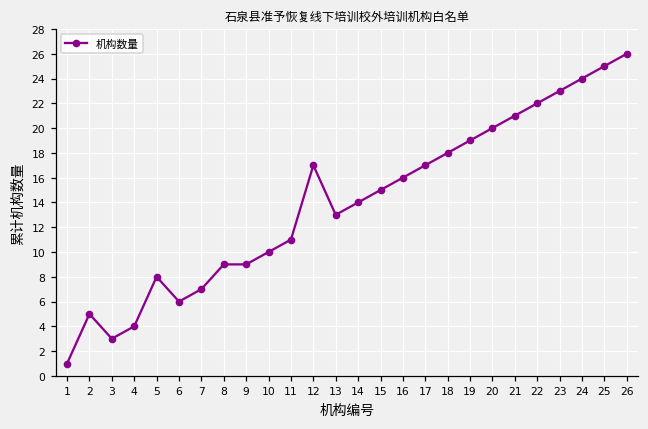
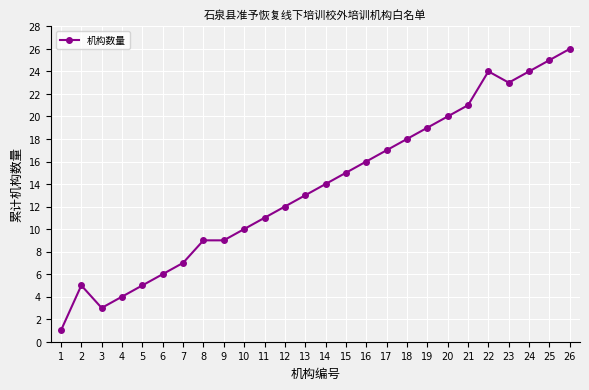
  {
    "1": 1,
    "2": 5,
    "3": 3,
    "4": 4,
-   "5": 8,
+   "5": 5,
    "6": 6,
    "7": 7,
    "8": 9,
    "9": 9,
    "10": 10,
    "11": 11,
-   "12": 17,
+   "12": 12,
    "13": 13,
    "14": 14,
    "15": 15,
    "16": 16,
    "17": 17,
    "18": 18,
    "19": 19,
    "20": 20,
    "21": 21,
-   "22": 22,
+   "22": 24,
    "23": 23,
    "24": 24,
    "25": 25,
    "26": 26
  }
